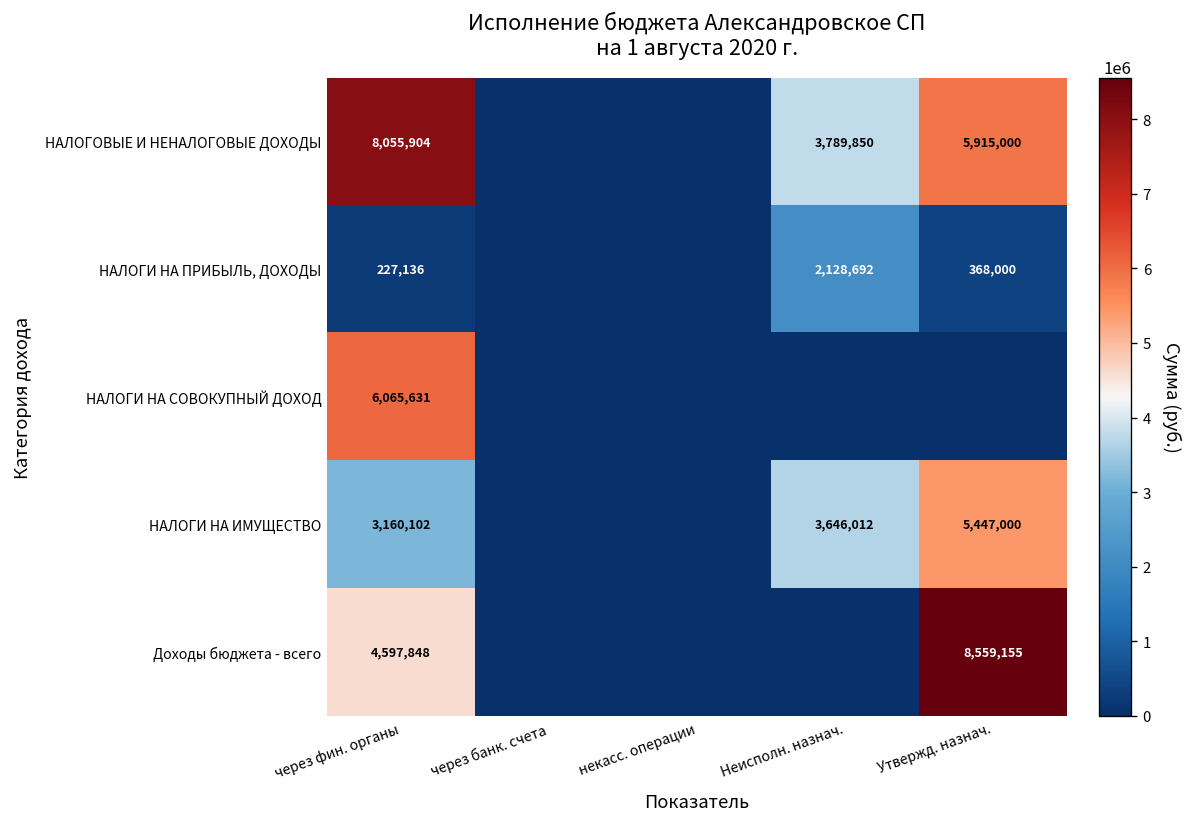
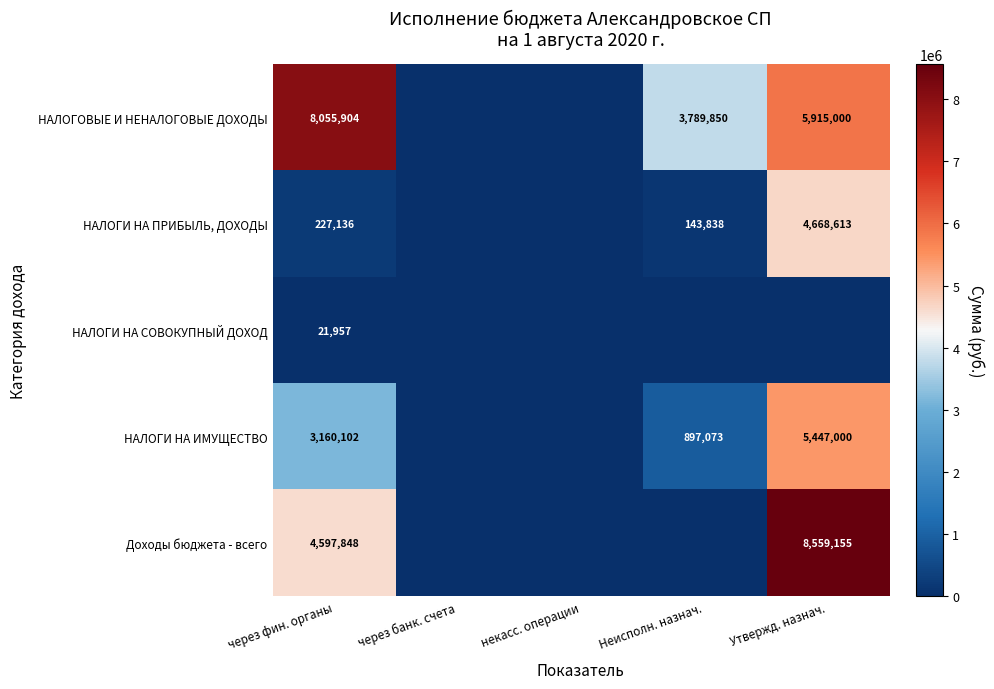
  {
    "НАЛОГОВЫЕ И НЕНАЛОГОВЫЕ ДОХОДЫ": {
      "через фин. органы": "8,055,904",
      "Неисполн. назнач.": "3,789,850",
      "Утвержд. назнач.": "5,915,000"
    },
    "НАЛОГИ НА ПРИБЫЛЬ, ДОХОДЫ": {
      "через фин. органы": "227,136",
-     "Неисполн. назнач.": "2,128,692",
-     "Утвержд. назнач.": "368,000"
+     "Неисполн. назнач.": "143,838",
+     "Утвержд. назнач.": "4,668,613"
    },
    "НАЛОГИ НА СОВОКУПНЫЙ ДОХОД": {
-     "через фин. органы": "6,065,631"
+     "через фин. органы": "21,957"
    },
    "НАЛОГИ НА ИМУЩЕСТВО": {
      "через фин. органы": "3,160,102",
-     "Неисполн. назнач.": "3,646,012",
+     "Неисполн. назнач.": "897,073",
      "Утвержд. назнач.": "5,447,000"
    },
    "Доходы бюджета - всего": {
      "через фин. органы": "4,597,848",
      "Утвержд. назнач.": "8,559,155"
    }
  }
